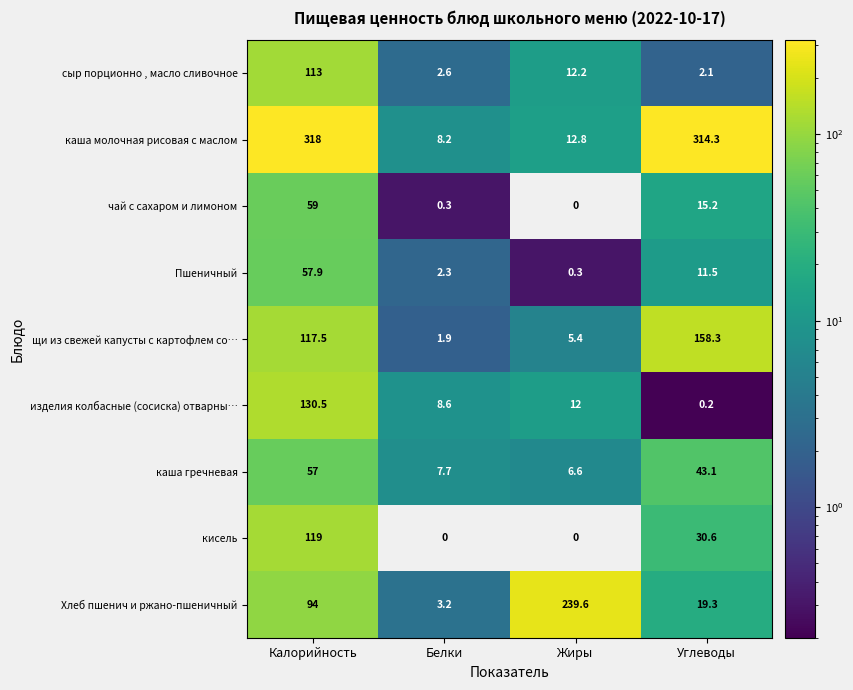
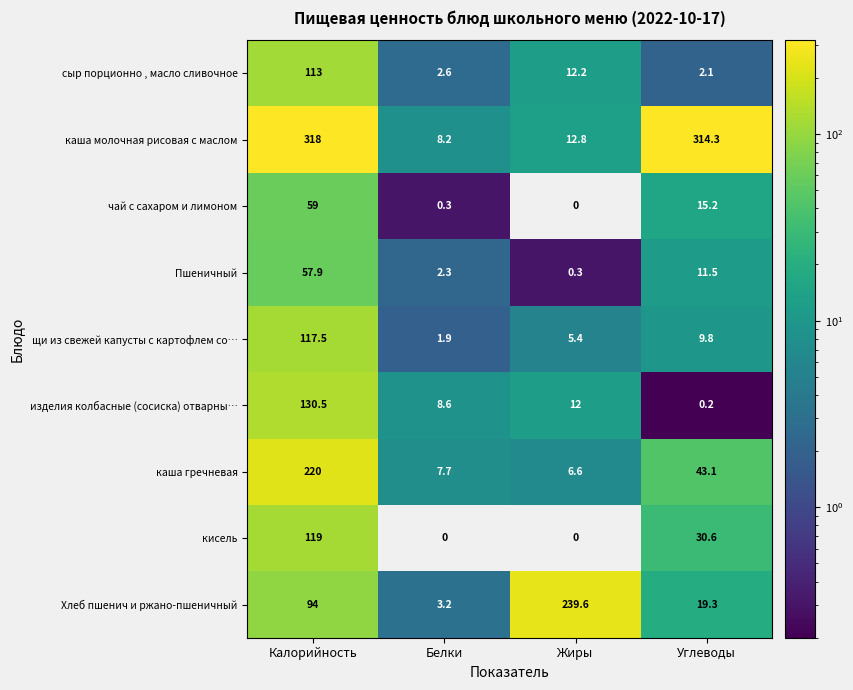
  {
    "сыр порционно , масло сливочное": {
      "Калорийность": 113,
      "Белки": 2.6,
      "Жиры": 12.2,
      "Углеводы": 2.1
    },
    "каша молочная рисовая с маслом": {
      "Калорийность": 318,
      "Белки": 8.2,
      "Жиры": 12.8,
      "Углеводы": 314.3
    },
    "чай с сахаром и лимоном": {
      "Калорийность": 59,
      "Белки": 0.3,
      "Жиры": 0,
      "Углеводы": 15.2
    },
    "Пшеничный": {
      "Калорийность": 57.9,
      "Белки": 2.3,
      "Жиры": 0.3,
      "Углеводы": 11.5
    },
    "щи из свежей капусты с картофлем со…": {
      "Калорийность": 117.5,
      "Белки": 1.9,
      "Жиры": 5.4,
-     "Углеводы": 158.3
+     "Углеводы": 9.8
    },
    "изделия колбасные (сосиска) отварны…": {
      "Калорийность": 130.5,
      "Белки": 8.6,
      "Жиры": 12,
      "Углеводы": 0.2
    },
    "каша гречневая": {
-     "Калорийность": 57,
+     "Калорийность": 220,
      "Белки": 7.7,
      "Жиры": 6.6,
      "Углеводы": 43.1
    },
    "кисель": {
      "Калорийность": 119,
      "Белки": 0,
      "Жиры": 0,
      "Углеводы": 30.6
    },
    "Хлеб пшенич и ржано-пшеничный": {
      "Калорийность": 94,
      "Белки": 3.2,
      "Жиры": 239.6,
      "Углеводы": 19.3
    }
  }
